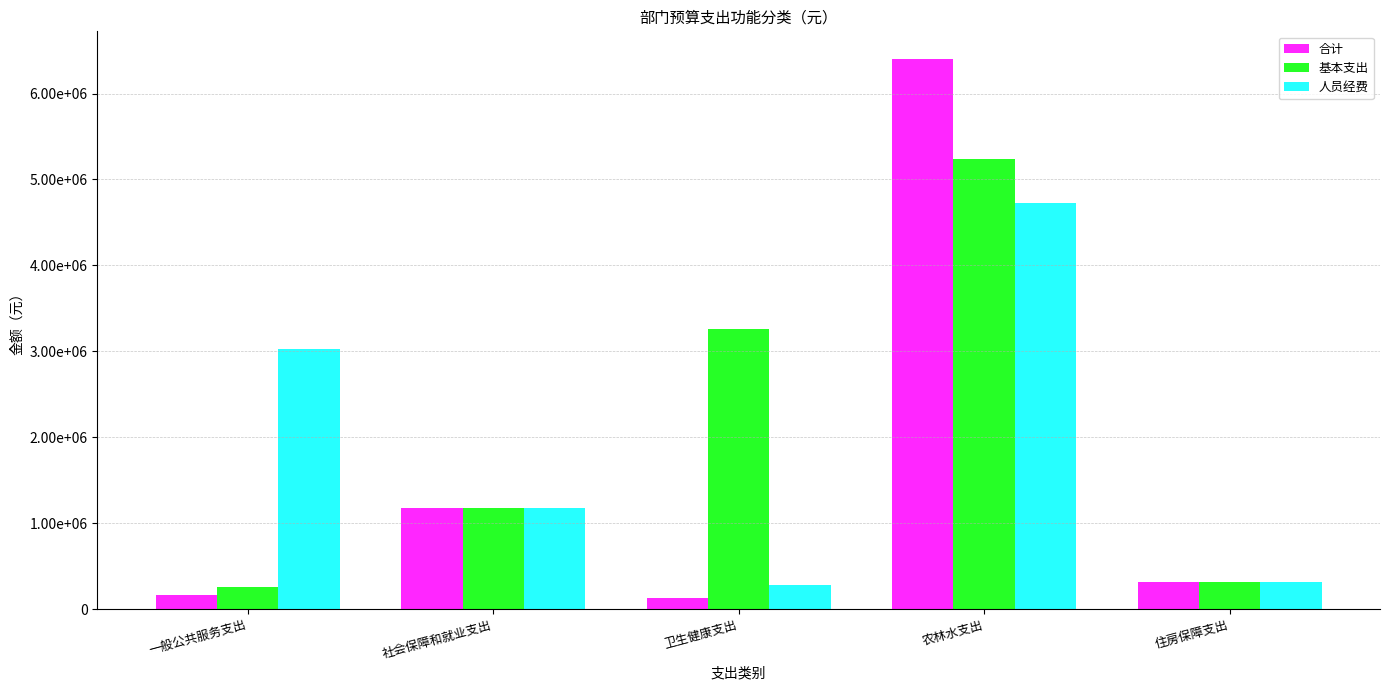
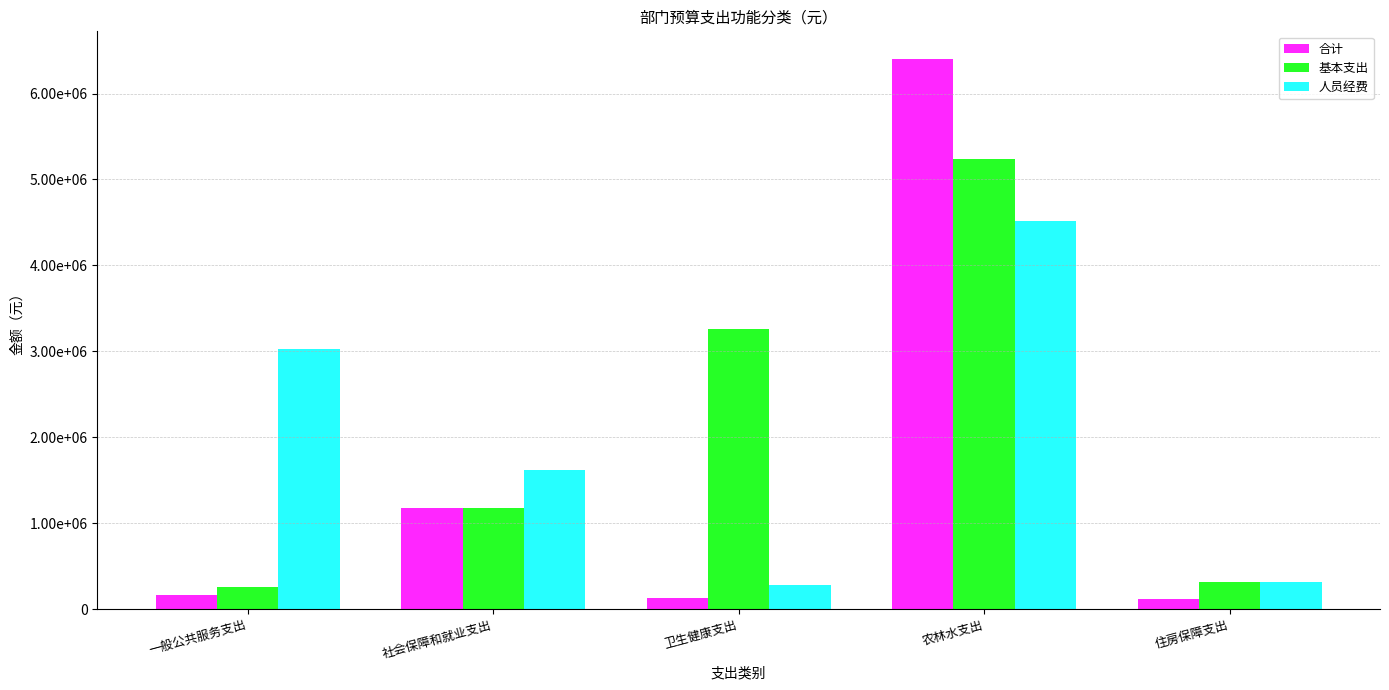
  {
    "合计": {
      "一般公共服务支出": 200000,
      "社会保障和就业支出": 1200000,
      "卫生健康支出": 100000,
      "农林水支出": 6400000,
-     "住房保障支出": 300000
+     "住房保障支出": 100000
    },
    "基本支出": {
      "一般公共服务支出": 300000,
      "社会保障和就业支出": 1200000,
      "卫生健康支出": 3300000,
      "农林水支出": 5200000,
      "住房保障支出": 300000
    },
    "人员经费": {
      "一般公共服务支出": 3000000,
-     "社会保障和就业支出": 1200000,
+     "社会保障和就业支出": 1600000,
      "卫生健康支出": 300000,
-     "农林水支出": 4700000,
+     "农林水支出": 4500000,
      "住房保障支出": 300000
    }
  }
